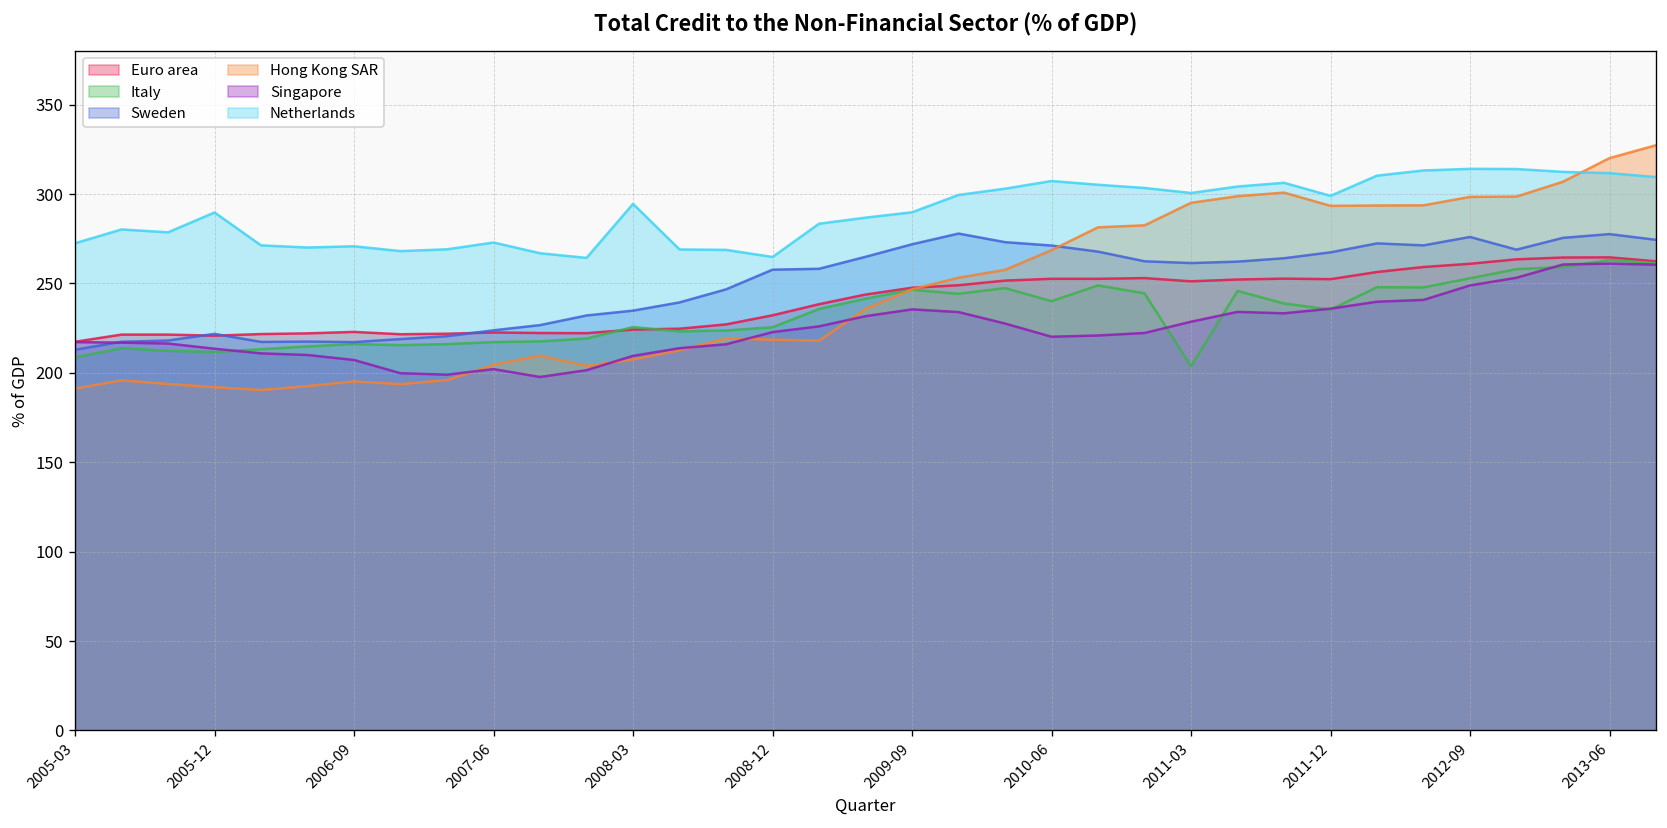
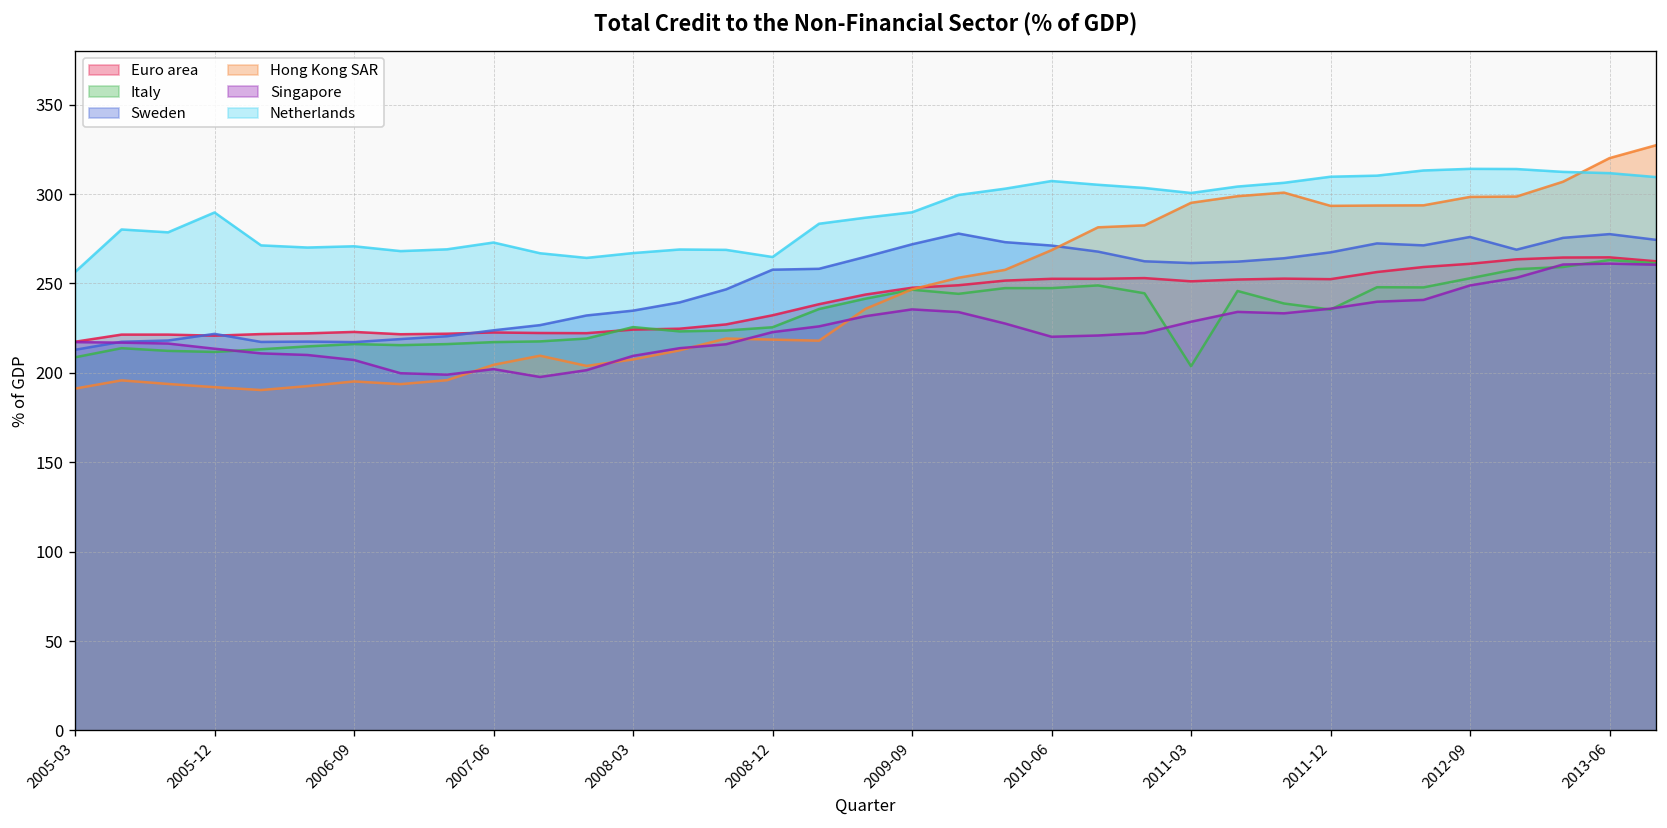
  {
    "Italy": {
      "2005-03": 209,
      "2005-12": 212,
      "2007-06": 217,
      "2008-12": 226,
-     "2010-06": 240,
+     "2010-06": 247,
      "2011-03": 204,
      "2012-09": 253
    },
    "Netherlands": {
-     "2005-03": 273,
+     "2005-03": 256,
      "2005-12": 290,
      "2006-09": 271,
      "2007-06": 273,
-     "2008-03": 295,
+     "2008-03": 267,
      "2008-12": 265,
      "2009-09": 290,
      "2010-06": 307,
      "2011-03": 301,
-     "2011-12": 299,
+     "2011-12": 310,
      "2012-09": 314,
      "2013-06": 312
    }
  }
